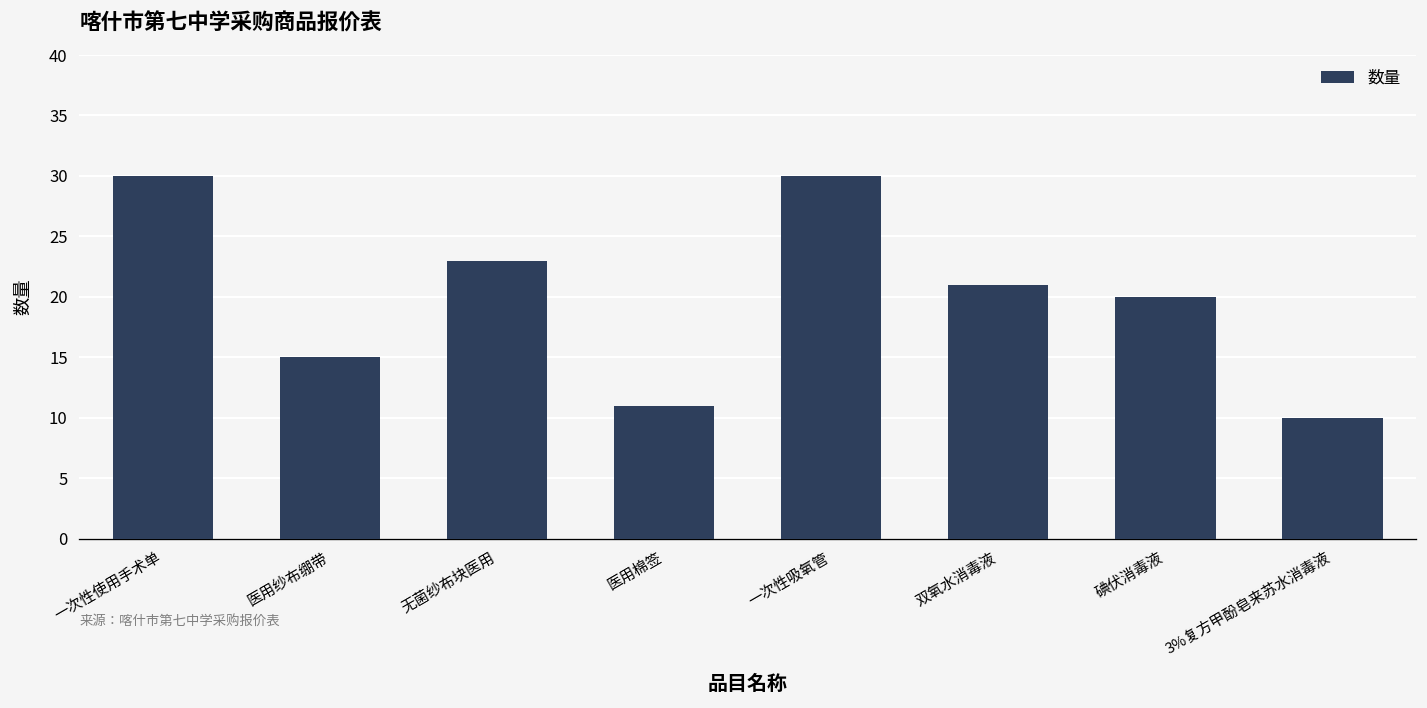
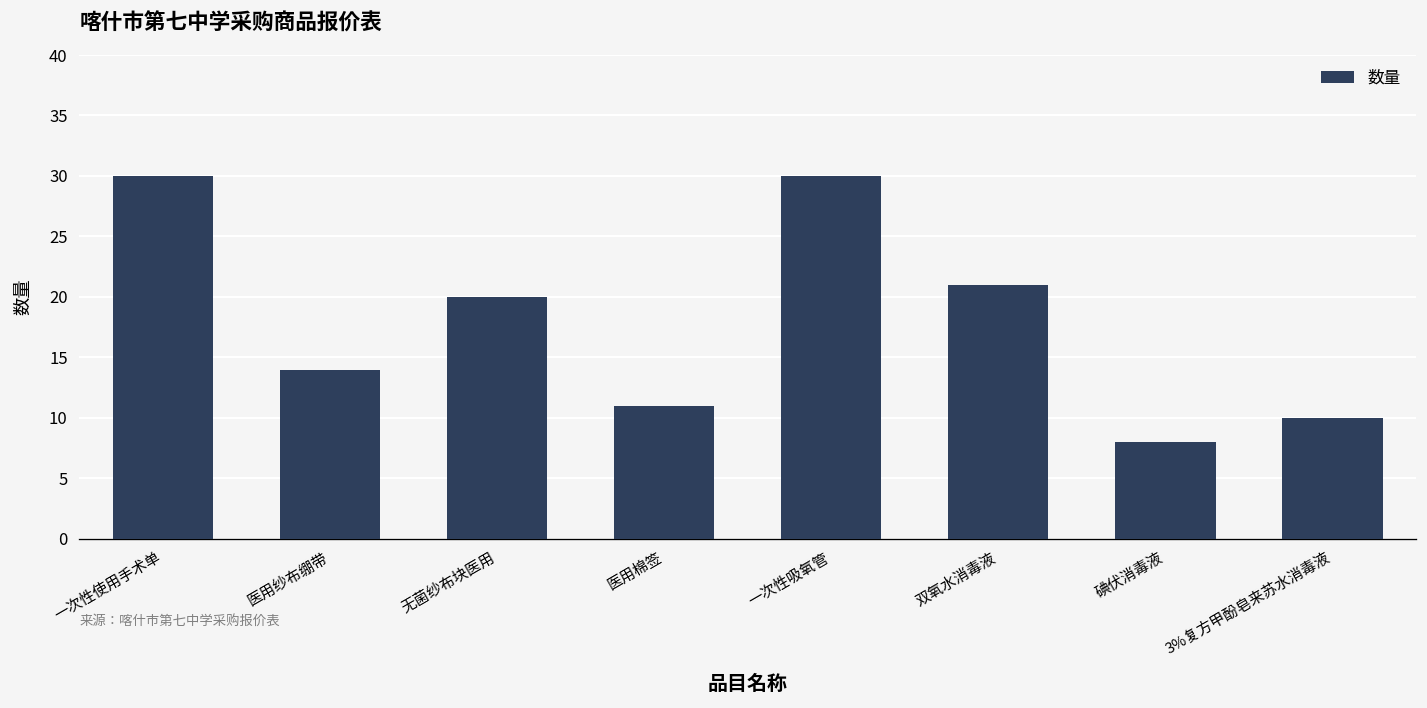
  {
    "一次性使用手术单": 30,
-   "医用纱布绷带": 15,
-   "无菌纱布块医用": 23,
+   "医用纱布绷带": 14,
+   "无菌纱布块医用": 20,
    "医用棉签": 11,
    "一次性吸氧管": 30,
    "双氧水消毒液": 21,
-   "碘伏消毒液": 20,
+   "碘伏消毒液": 8,
    "3%复方甲酚皂来苏水消毒液": 10
  }
